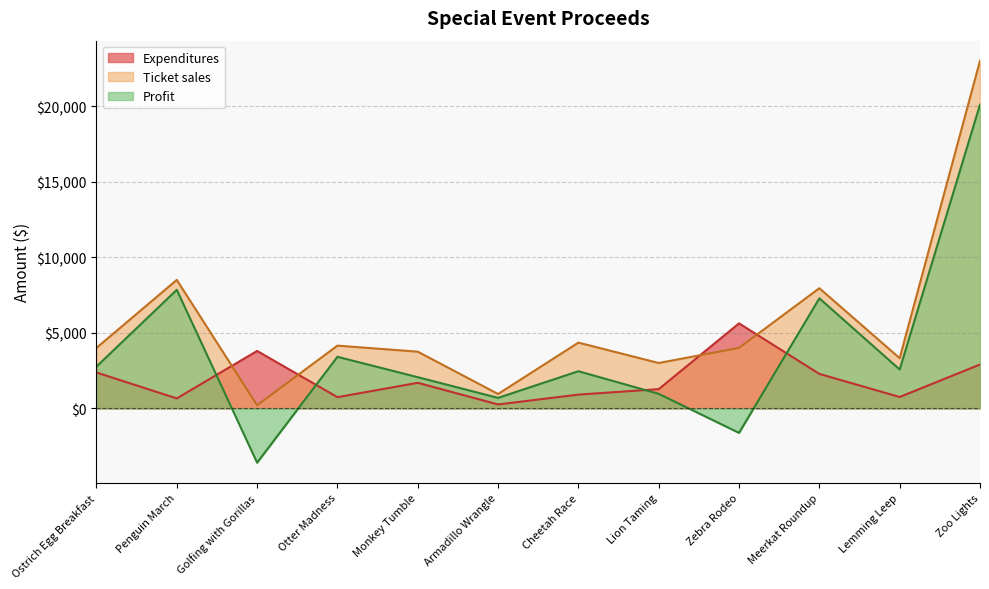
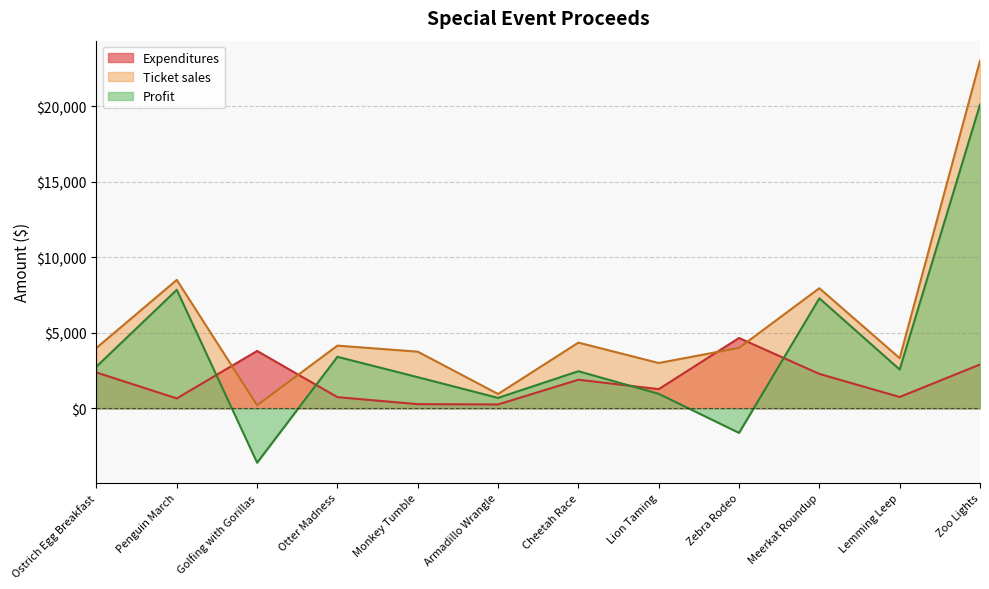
  {
    "Expenditures": {
      "Ostrich Egg Breakfast": "$2,400",
      "Penguin March": "$700",
      "Golfing with Gorillas": "$3,800",
      "Otter Madness": "$700",
-     "Monkey Tumble": "$1,700",
+     "Monkey Tumble": "$300",
      "Armadillo Wrangle": "$300",
-     "Cheetah Race": "$900",
+     "Cheetah Race": "$1,900",
      "Lion Taming": "$1,300",
-     "Zebra Rodeo": "$5,600",
+     "Zebra Rodeo": "$4,700",
      "Meerkat Roundup": "$2,300",
      "Lemming Leep": "$800",
      "Zoo Lights": "$2,900"
    },
    "Ticket sales": {
      "Ostrich Egg Breakfast": "$4,000",
      "Penguin March": "$8,500",
      "Golfing with Gorillas": "$200",
      "Otter Madness": "$4,200",
      "Monkey Tumble": "$3,800",
      "Armadillo Wrangle": "$1,000",
      "Cheetah Race": "$4,400",
      "Lion Taming": "$3,000",
      "Zebra Rodeo": "$4,000",
      "Meerkat Roundup": "$8,000",
      "Lemming Leep": "$3,300",
      "Zoo Lights": "$23,000"
    }
  }
